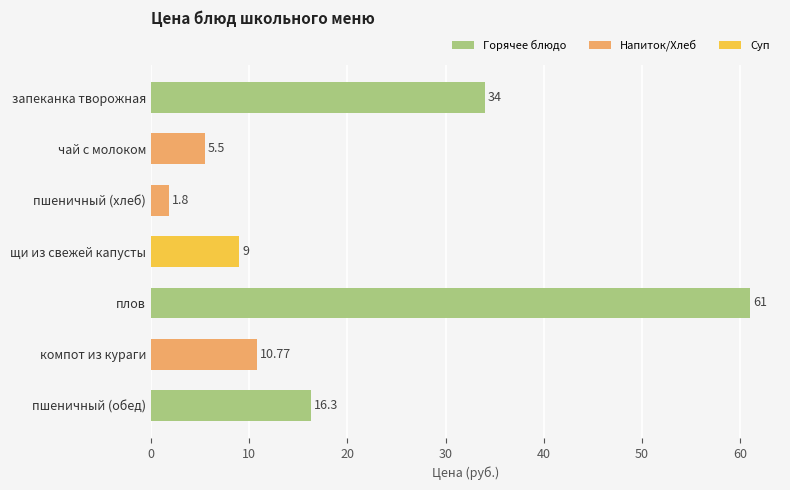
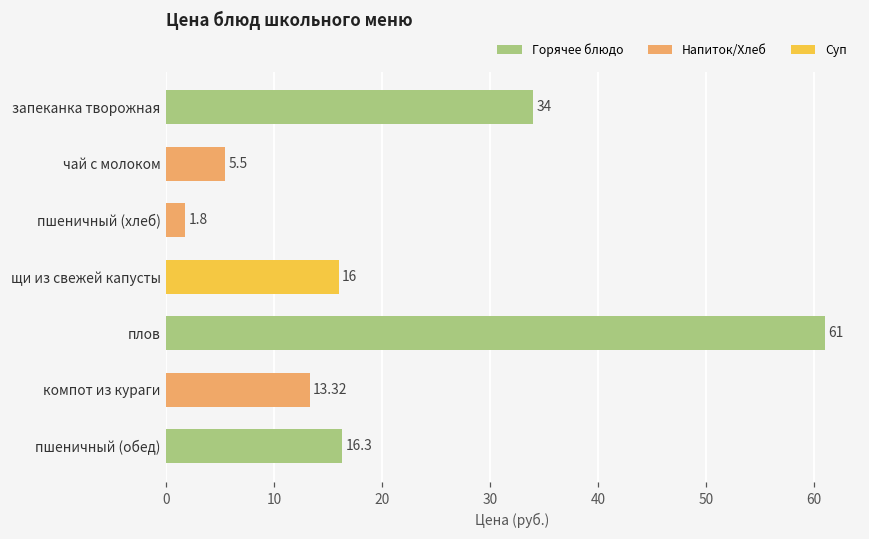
  {
    "запеканка творожная": 34,
    "чай с молоком": 5.5,
    "пшеничный (хлеб)": 1.8,
-   "щи из свежей капусты": 9,
+   "щи из свежей капусты": 16,
    "плов": 61,
-   "компот из кураги": 10.77,
+   "компот из кураги": 13.32,
    "пшеничный (обед)": 16.3
  }
